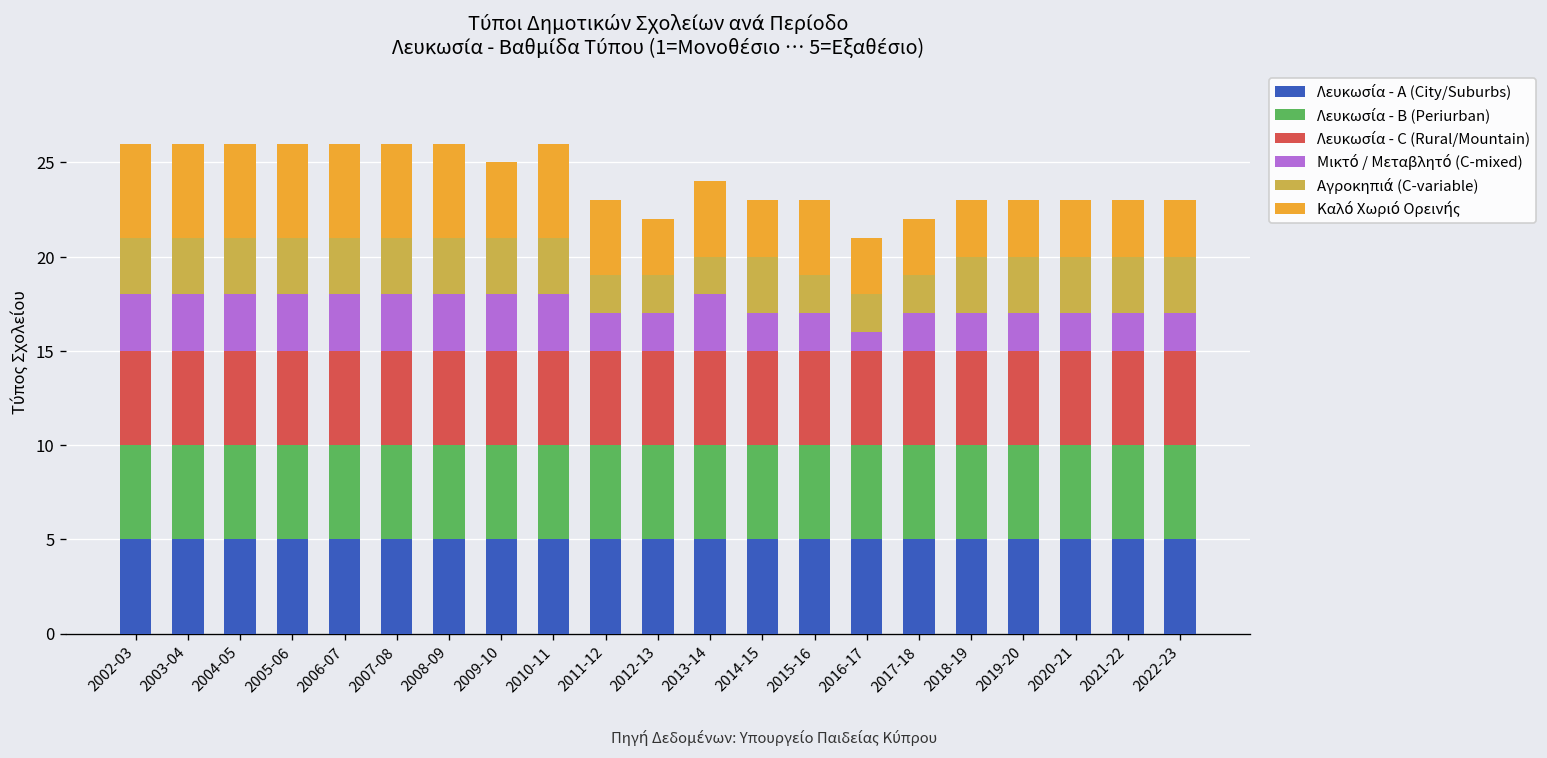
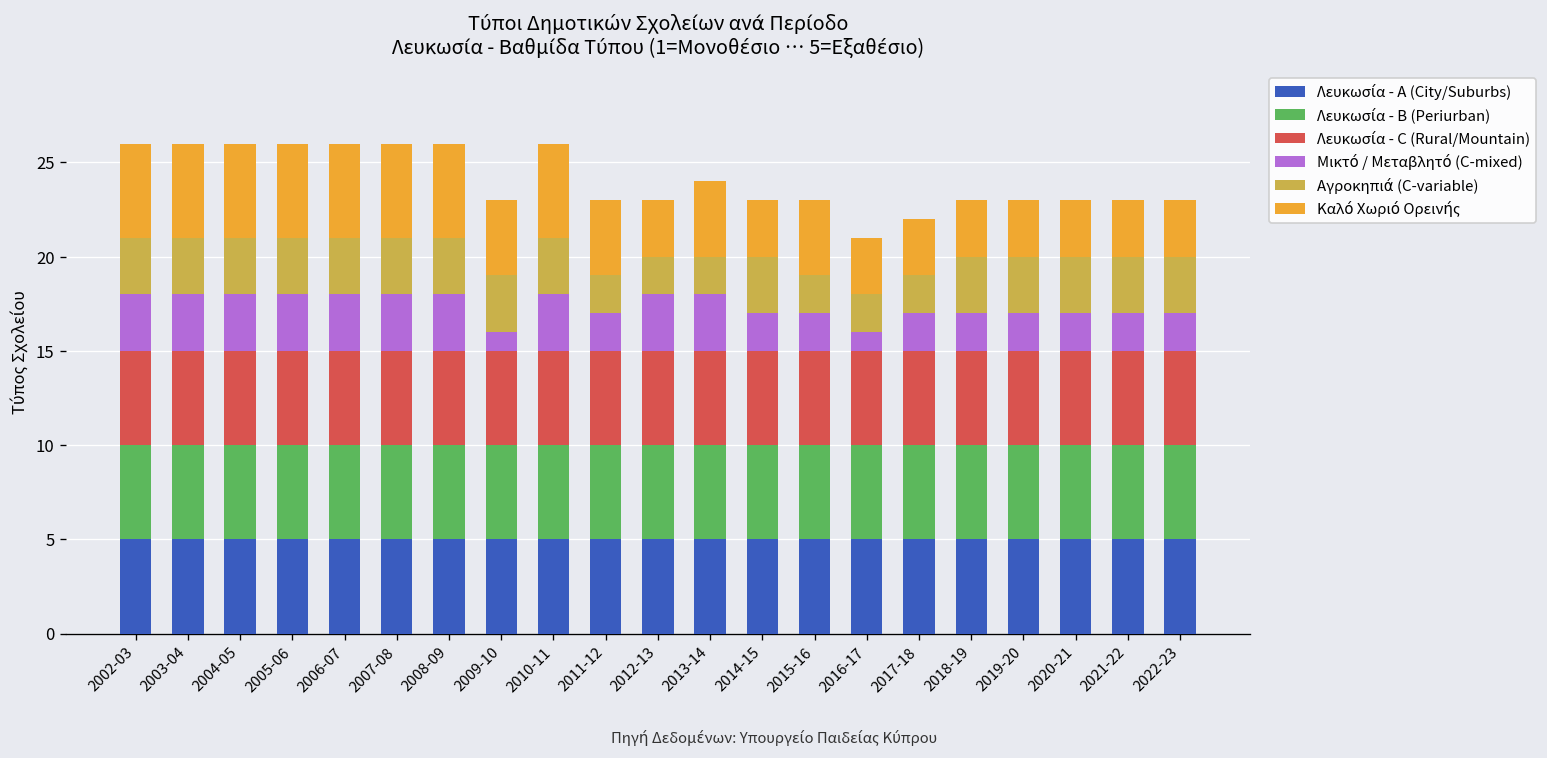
  {
    "Λευκωσία - Α (City/Suburbs)": {
      "2002-03": 5,
      "2003-04": 5,
      "2004-05": 5,
      "2005-06": 5,
      "2006-07": 5,
      "2007-08": 5,
      "2008-09": 5,
      "2009-10": 5,
      "2010-11": 5,
      "2011-12": 5,
      "2012-13": 5,
      "2013-14": 5,
      "2014-15": 5,
      "2015-16": 5,
      "2016-17": 5,
      "2017-18": 5,
      "2018-19": 5,
      "2019-20": 5,
      "2020-21": 5,
      "2021-22": 5,
      "2022-23": 5
    },
    "Λευκωσία - Β (Periurban)": {
      "2002-03": 5,
      "2003-04": 5,
      "2004-05": 5,
      "2005-06": 5,
      "2006-07": 5,
      "2007-08": 5,
      "2008-09": 5,
      "2009-10": 5,
      "2010-11": 5,
      "2011-12": 5,
      "2012-13": 5,
      "2013-14": 5,
      "2014-15": 5,
      "2015-16": 5,
      "2016-17": 5,
      "2017-18": 5,
      "2018-19": 5,
      "2019-20": 5,
      "2020-21": 5,
      "2021-22": 5,
      "2022-23": 5
    },
    "Λευκωσία - C (Rural/Mountain)": {
      "2002-03": 5,
      "2003-04": 5,
      "2004-05": 5,
      "2005-06": 5,
      "2006-07": 5,
      "2007-08": 5,
      "2008-09": 5,
      "2009-10": 5,
      "2010-11": 5,
      "2011-12": 5,
      "2012-13": 5,
      "2013-14": 5,
      "2014-15": 5,
      "2015-16": 5,
      "2016-17": 5,
      "2017-18": 5,
      "2018-19": 5,
      "2019-20": 5,
      "2020-21": 5,
      "2021-22": 5,
      "2022-23": 5
    },
    "Μικτό / Μεταβλητό (C-mixed)": {
      "2002-03": 3,
      "2003-04": 3,
      "2004-05": 3,
      "2005-06": 3,
      "2006-07": 3,
      "2007-08": 3,
      "2008-09": 3,
-     "2009-10": 3,
+     "2009-10": 1,
      "2010-11": 3,
      "2011-12": 2,
-     "2012-13": 2,
+     "2012-13": 3,
      "2013-14": 3,
      "2014-15": 2,
      "2015-16": 2,
      "2016-17": 1,
      "2017-18": 2,
      "2018-19": 2,
      "2019-20": 2,
      "2020-21": 2,
      "2021-22": 2,
      "2022-23": 2
    }
  }
